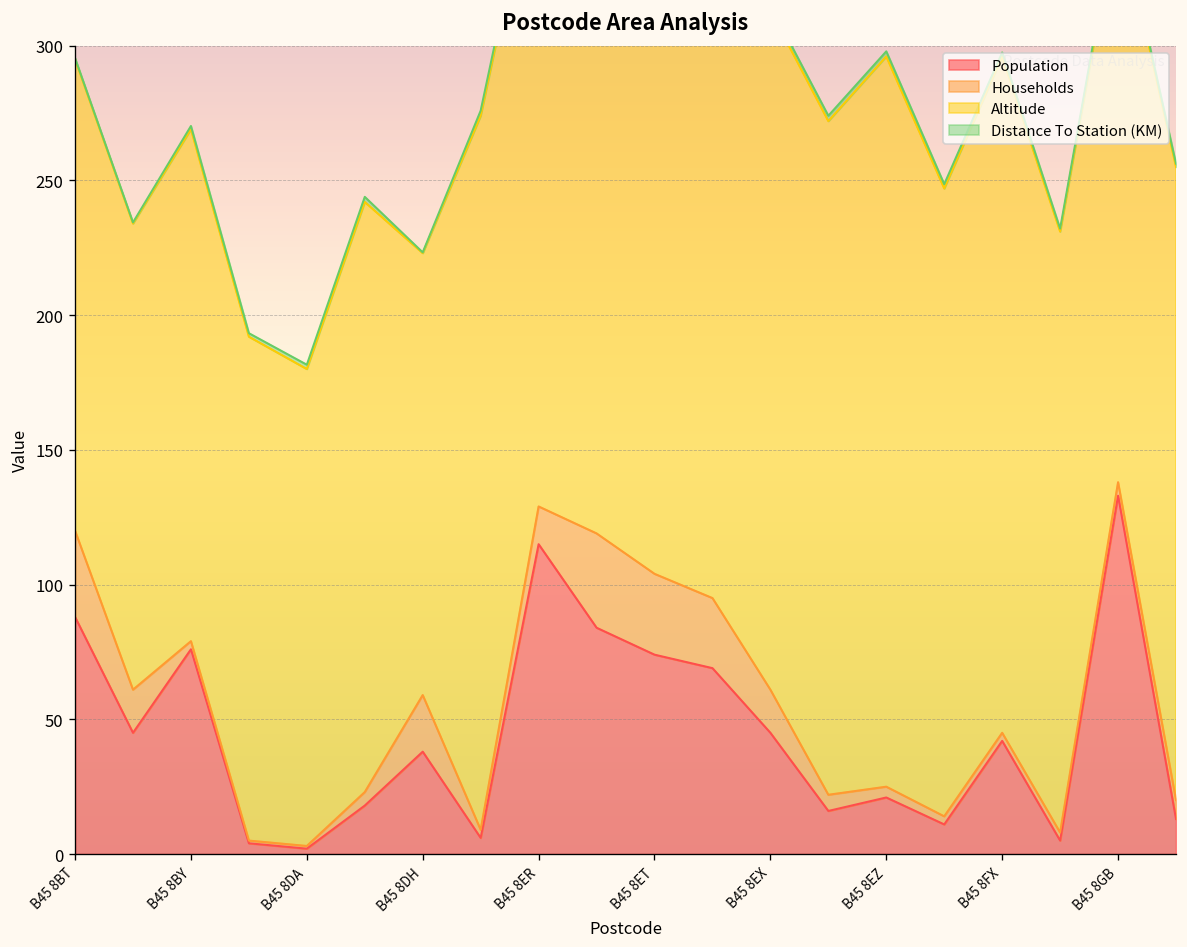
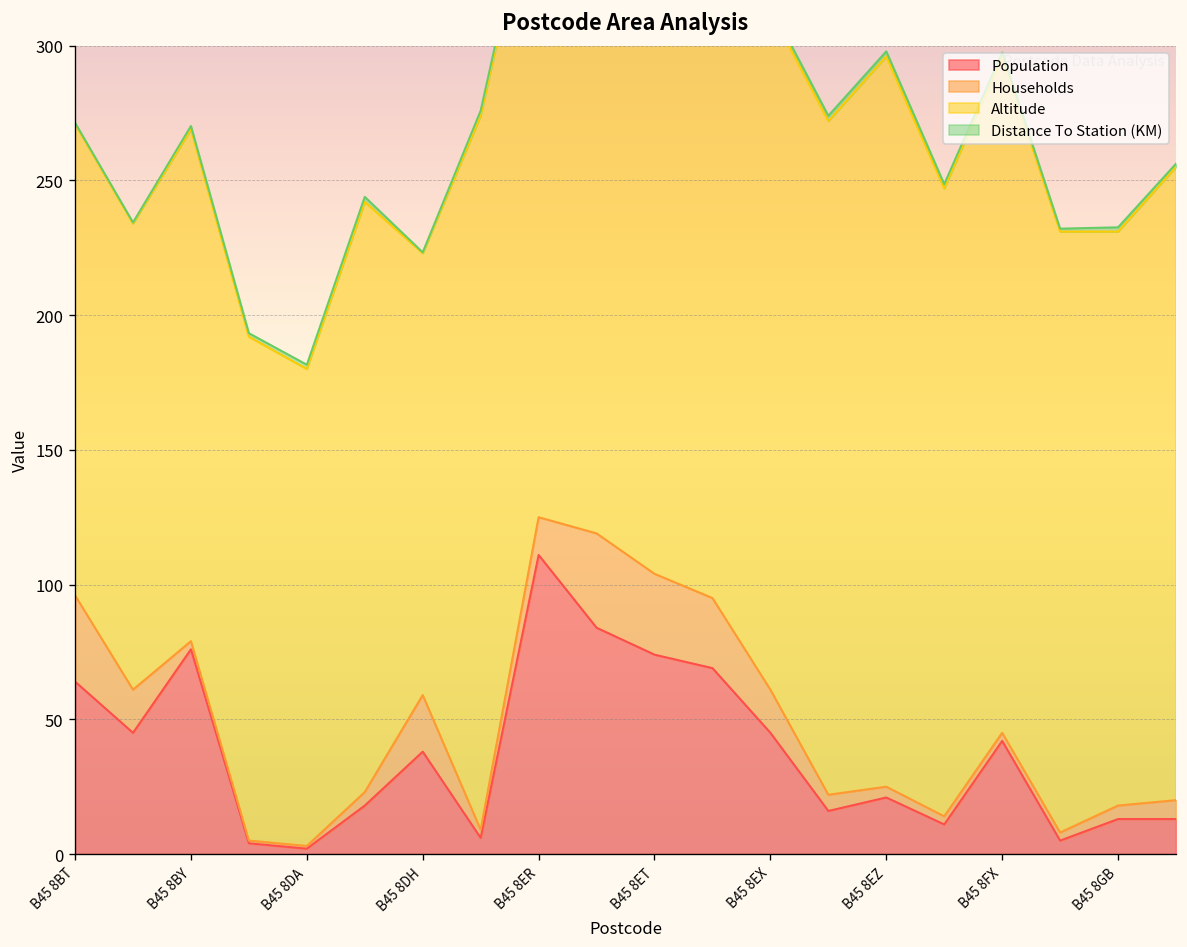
  {
    "Population": {
-     "B45 8BT": 88,
+     "B45 8BT": 64,
      "B45 8BY": 76,
      "B45 8DH": 38,
-     "B45 8ER": 115,
+     "B45 8ER": 111,
      "B45 8ET": 74,
      "B45 8EX": 45,
      "B45 8EZ": 21,
      "B45 8FX": 42,
-     "B45 8GB": 133
+     "B45 8GB": 13
    },
    "Distance To Station (KM)": {
      "B45 8BY": 1,
      "B45 8DA": 2,
      "B45 8EZ": 2,
      "B45 8FX": 2
    }
  }
